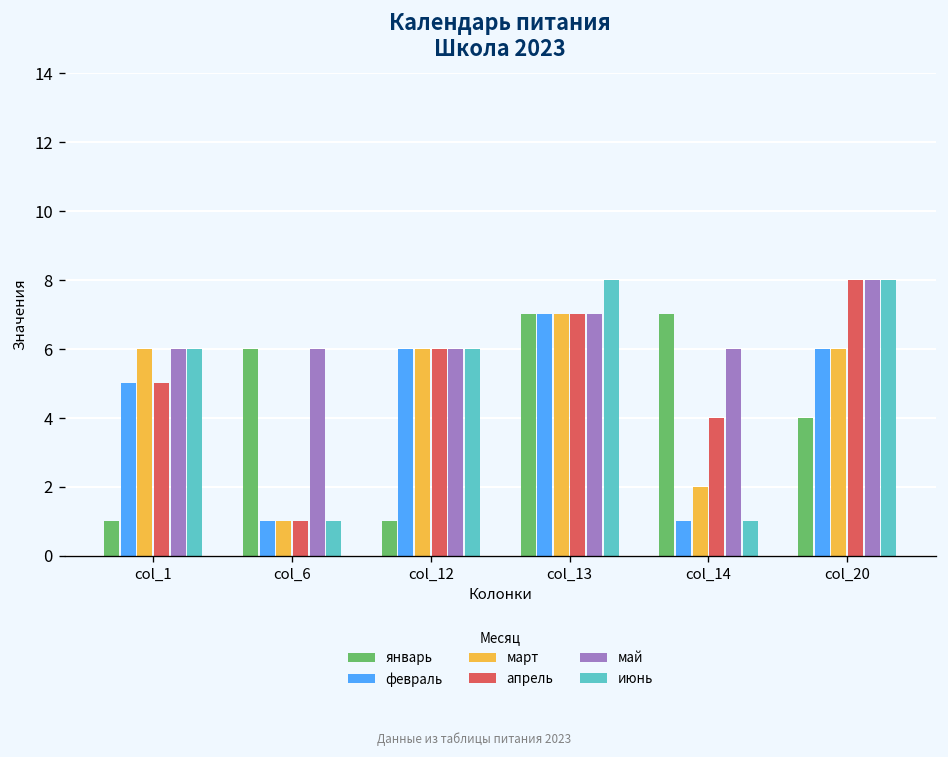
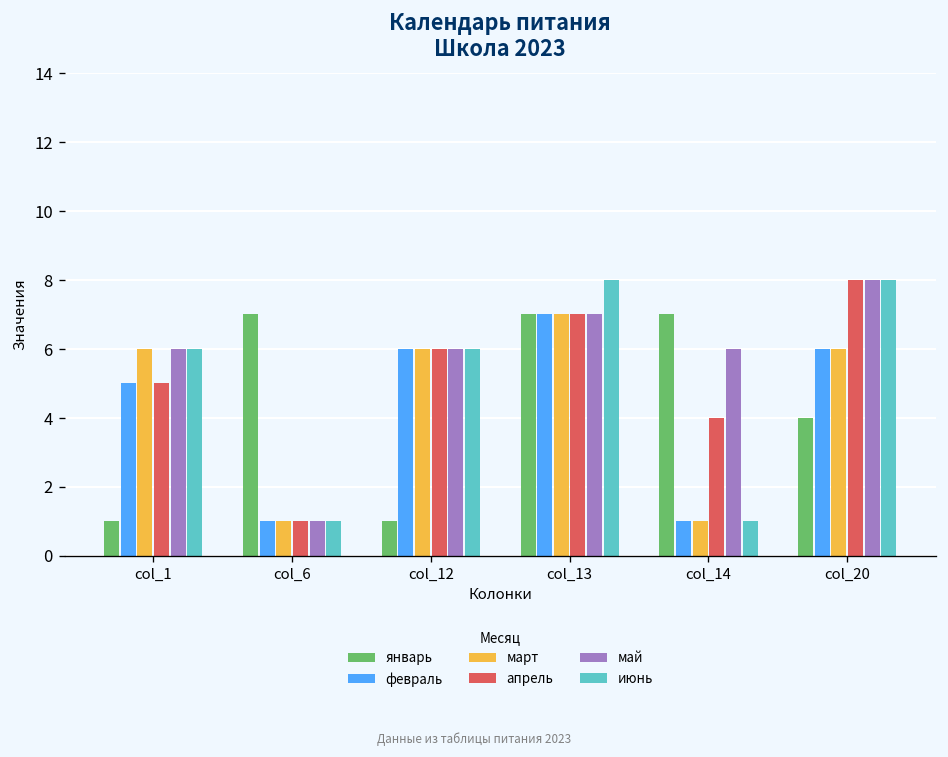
  {
    "январь": {
      "col_1": 1,
-     "col_6": 6,
+     "col_6": 7,
      "col_12": 1,
      "col_13": 7,
      "col_14": 7,
      "col_20": 4
    },
    "февраль": {
      "col_1": 5,
      "col_6": 1,
      "col_12": 6,
      "col_13": 7,
      "col_14": 1,
      "col_20": 6
    },
    "март": {
      "col_1": 6,
      "col_6": 1,
      "col_12": 6,
      "col_13": 7,
-     "col_14": 2,
+     "col_14": 1,
      "col_20": 6
    },
    "апрель": {
      "col_1": 5,
      "col_6": 1,
      "col_12": 6,
      "col_13": 7,
      "col_14": 4,
      "col_20": 8
    },
    "май": {
      "col_1": 6,
-     "col_6": 6,
+     "col_6": 1,
      "col_12": 6,
      "col_13": 7,
      "col_14": 6,
      "col_20": 8
    },
    "июнь": {
      "col_1": 6,
      "col_6": 1,
      "col_12": 6,
      "col_13": 8,
      "col_14": 1,
      "col_20": 8
    }
  }
